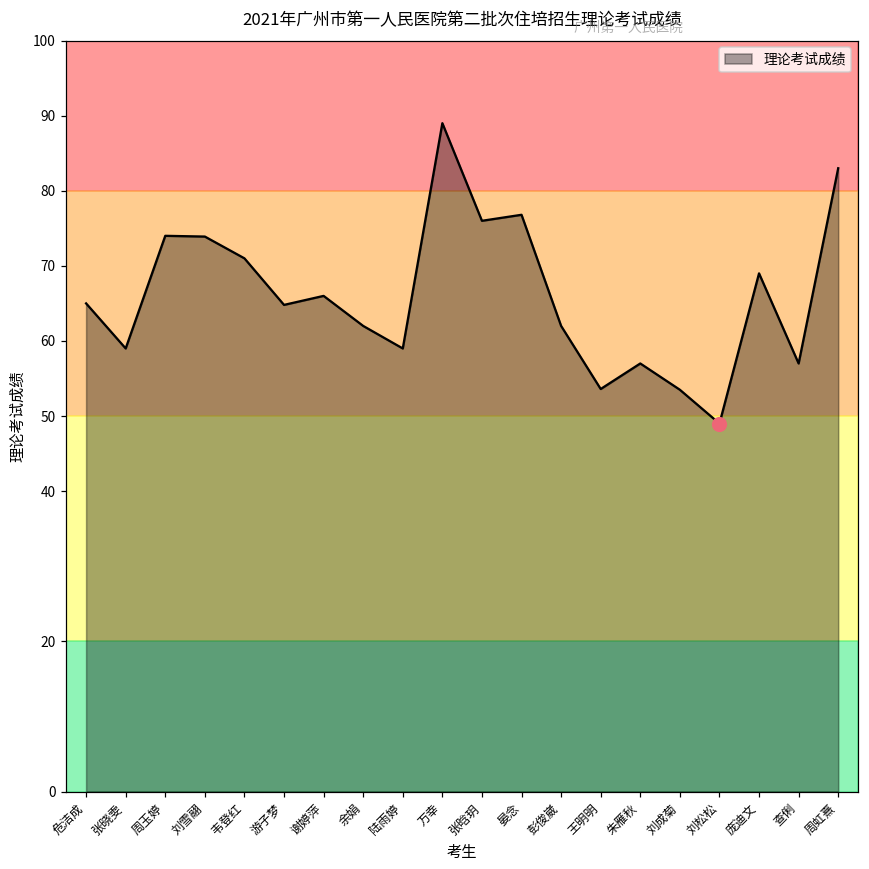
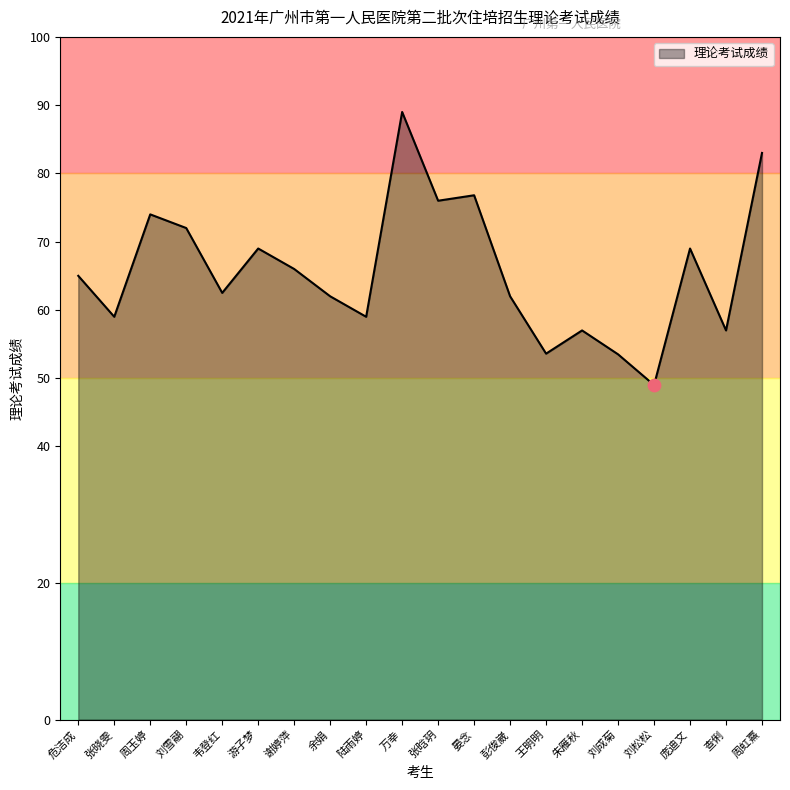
  {
    "理论考试成绩": {
      "危洁成": 65,
      "张晓雯": 59,
      "周玉婷": 74,
-     "刘雪翮": 74,
-     "韦登红": 71,
-     "游子梦": 65,
+     "刘雪翮": 72,
+     "韦登红": 63,
+     "游子梦": 69,
      "谢婷萍": 66,
      "余娟": 62,
      "陆雨婷": 59,
      "万幸": 89,
      "张晗玥": 76,
      "晏念": 77,
      "彭俊崴": 62,
      "王明明": 54,
      "朱雁秋": 57,
      "刘成菊": 54,
      "庞迪文": 69,
      "查俐": 57,
      "周虹熹": 83
    }
  }
